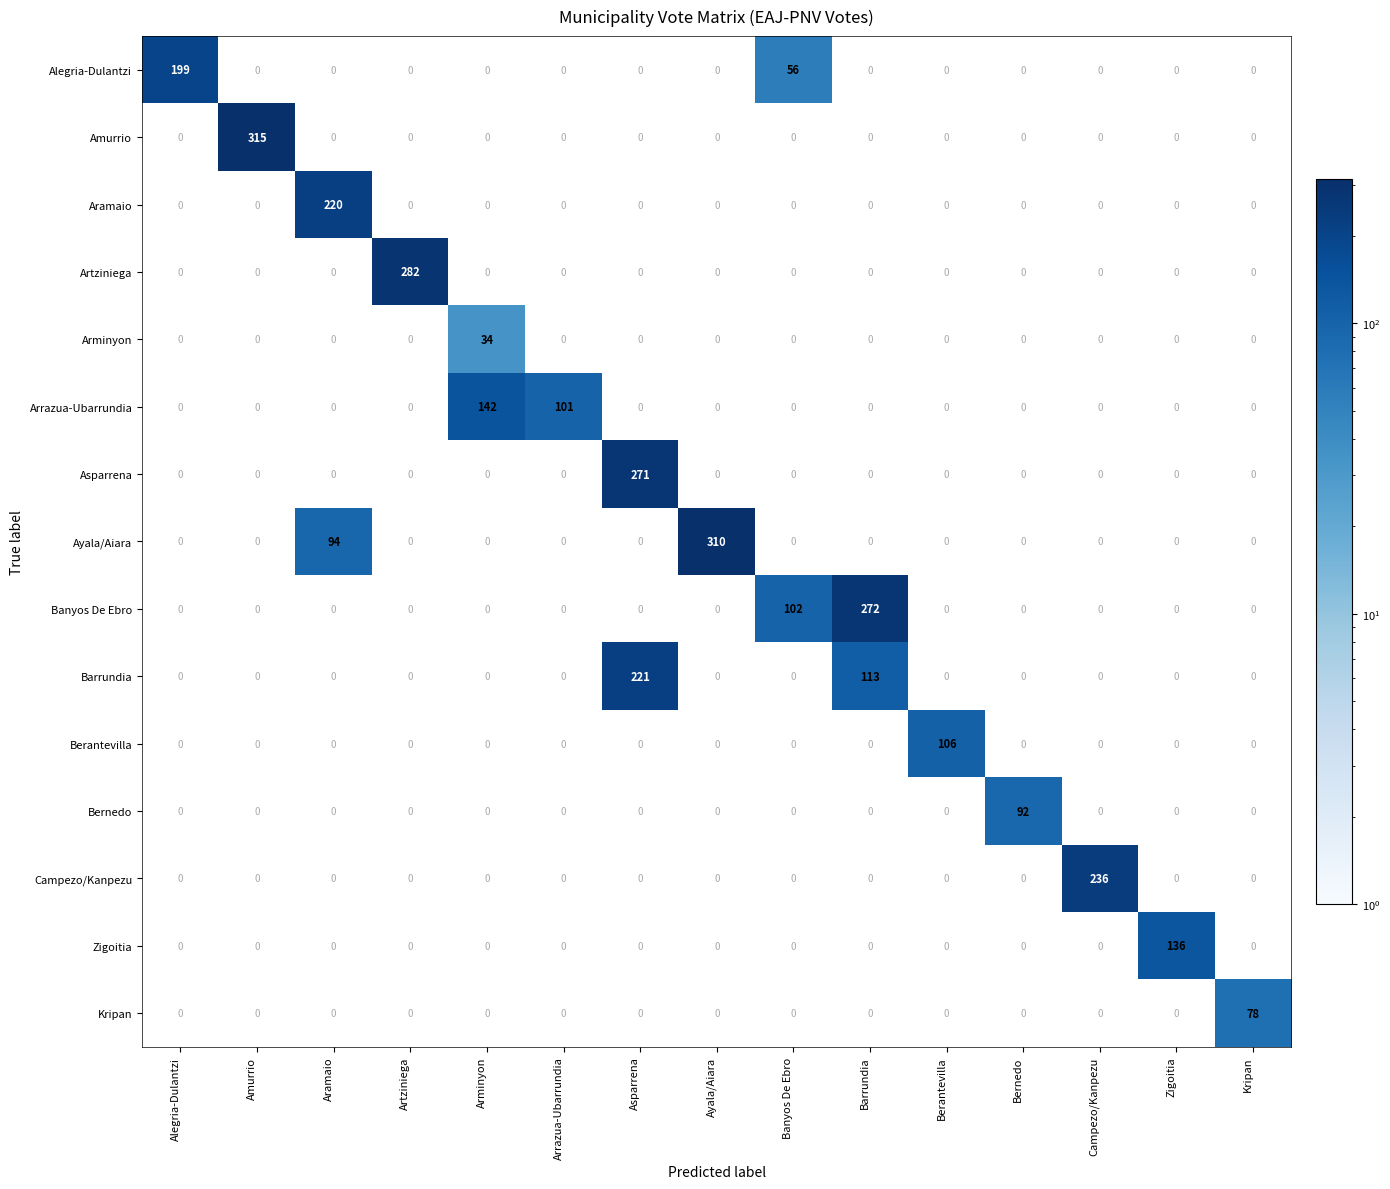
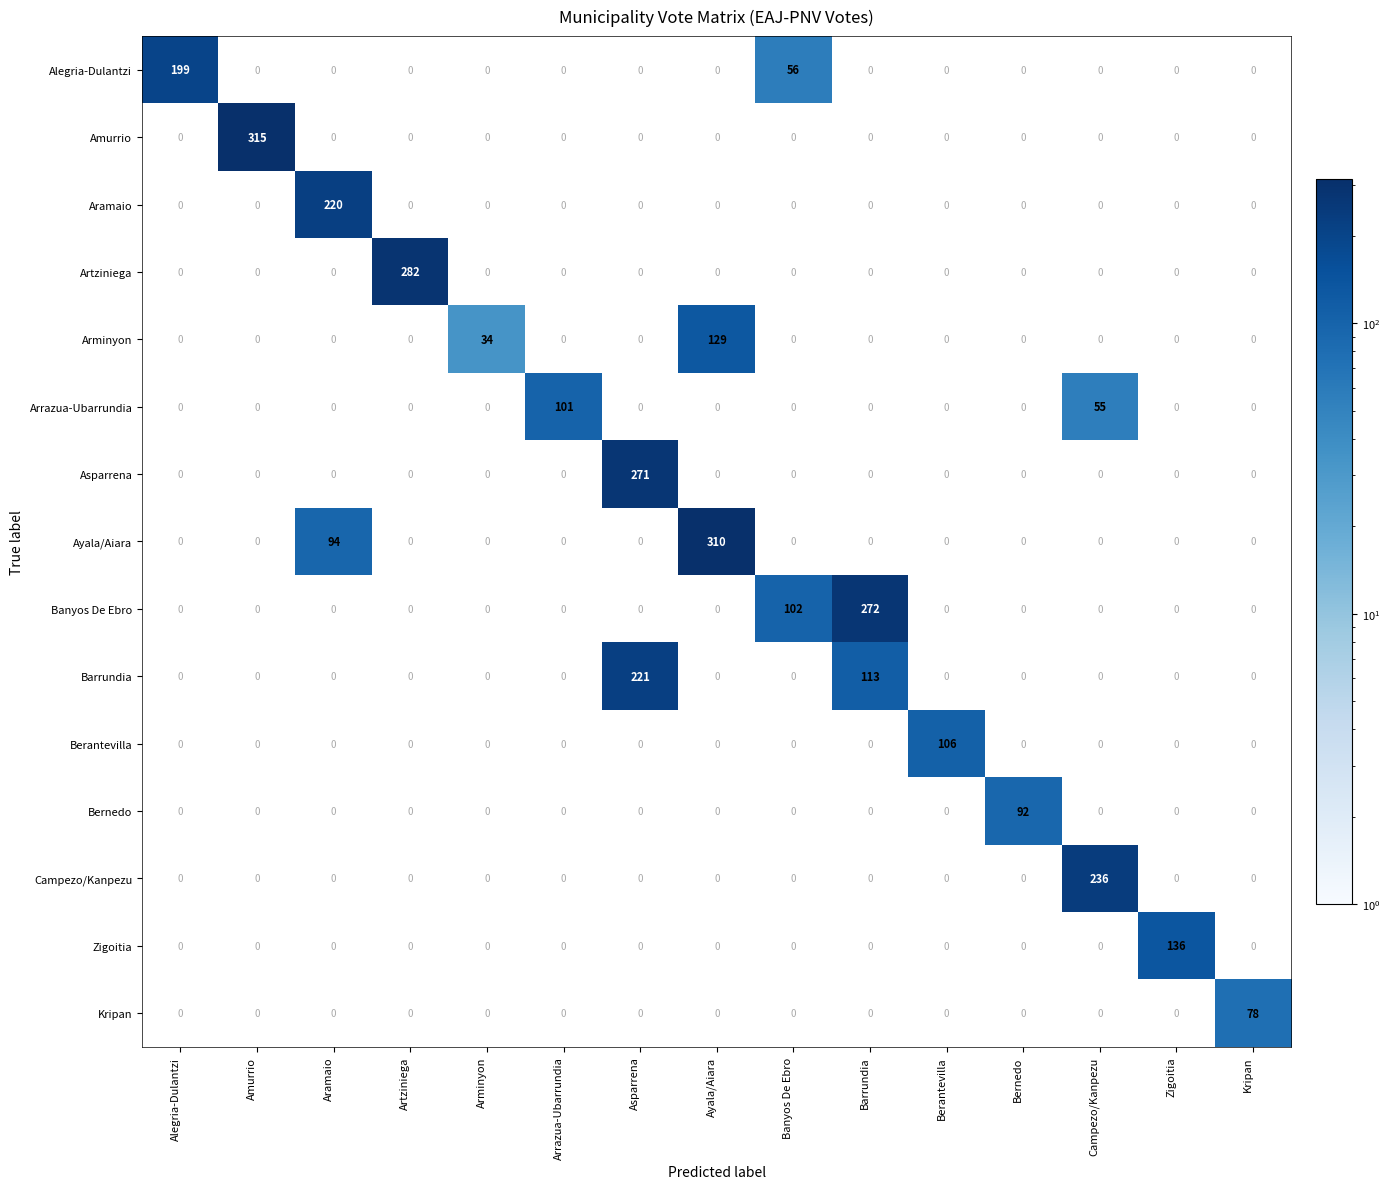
  {
    "Arminyon": {
      "Alegria-Dulantzi": 0,
      "Amurrio": 0,
      "Aramaio": 0,
      "Artziniega": 0,
      "Arminyon": 34,
      "Arrazua-Ubarrundia": 0,
      "Asparrena": 0,
-     "Ayala/Aiara": 0,
+     "Ayala/Aiara": 129,
      "Banyos De Ebro": 0,
      "Barrundia": 0,
      "Berantevilla": 0,
      "Bernedo": 0,
      "Campezo/Kanpezu": 0,
      "Zigoitia": 0,
      "Kripan": 0
    },
    "Arrazua-Ubarrundia": {
      "Alegria-Dulantzi": 0,
      "Amurrio": 0,
      "Aramaio": 0,
      "Artziniega": 0,
-     "Arminyon": 142,
+     "Arminyon": 0,
      "Arrazua-Ubarrundia": 101,
      "Asparrena": 0,
      "Ayala/Aiara": 0,
      "Banyos De Ebro": 0,
      "Barrundia": 0,
      "Berantevilla": 0,
      "Bernedo": 0,
-     "Campezo/Kanpezu": 0,
+     "Campezo/Kanpezu": 55,
      "Zigoitia": 0,
      "Kripan": 0
    }
  }
